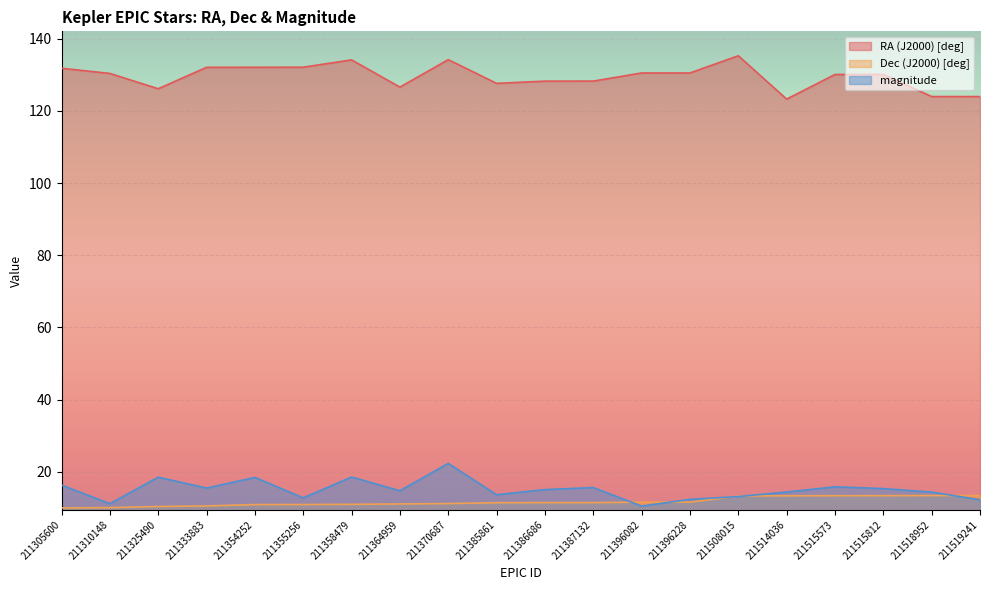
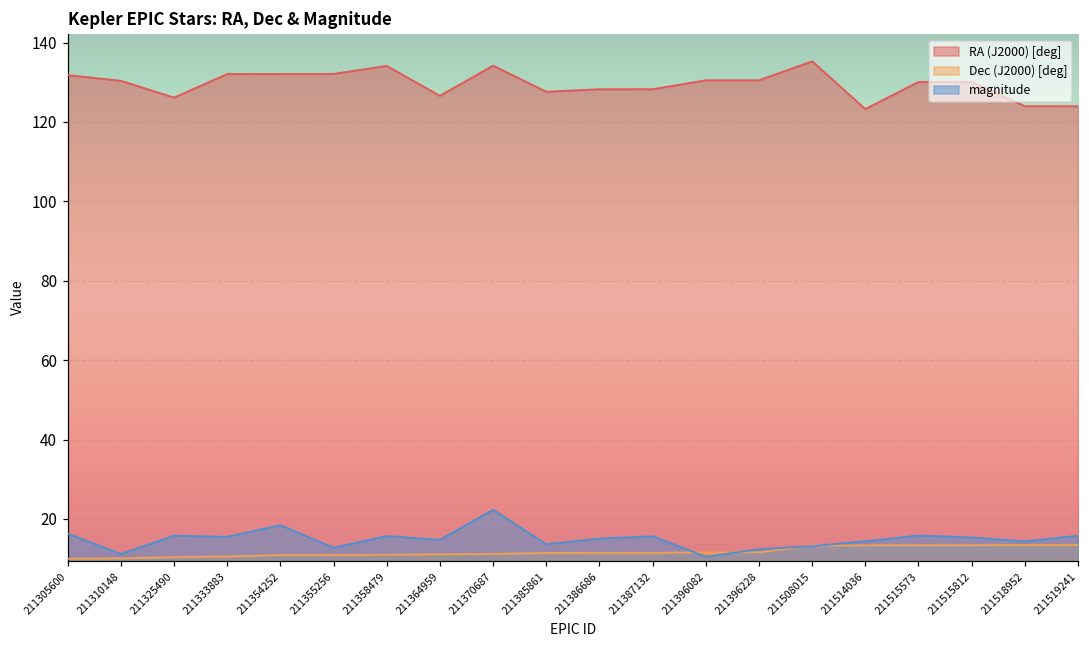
  {
    "magnitude": {
      "211305600": 16,
      "211310148": 11,
-     "211325490": 18,
+     "211325490": 16,
      "211333883": 15,
      "211354252": 18,
      "211355256": 13,
-     "211358479": 19,
+     "211358479": 16,
      "211364959": 15,
      "211370687": 22,
      "211385861": 14,
      "211386686": 15,
      "211387132": 16,
      "211396082": 10,
      "211396228": 12,
      "211514036": 14,
      "211515573": 16,
      "211515812": 15,
      "211518952": 14,
-     "211519241": 12
+     "211519241": 16
    }
  }
